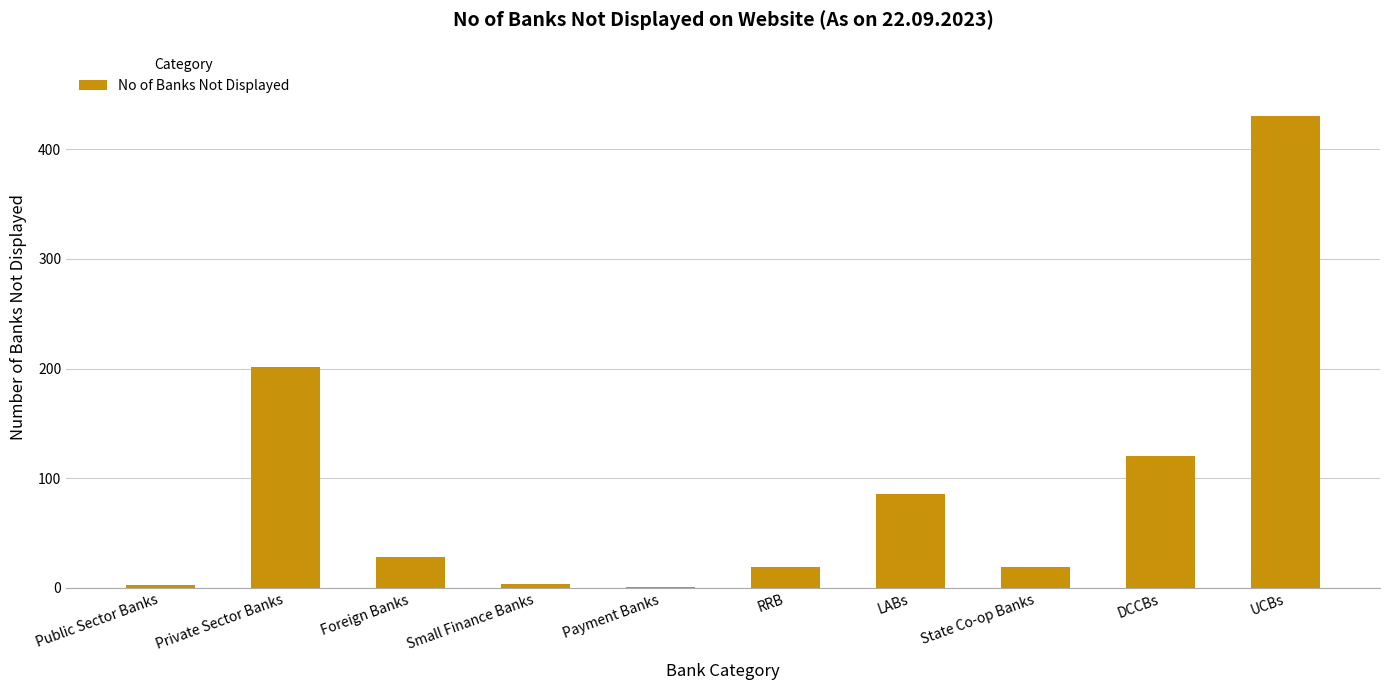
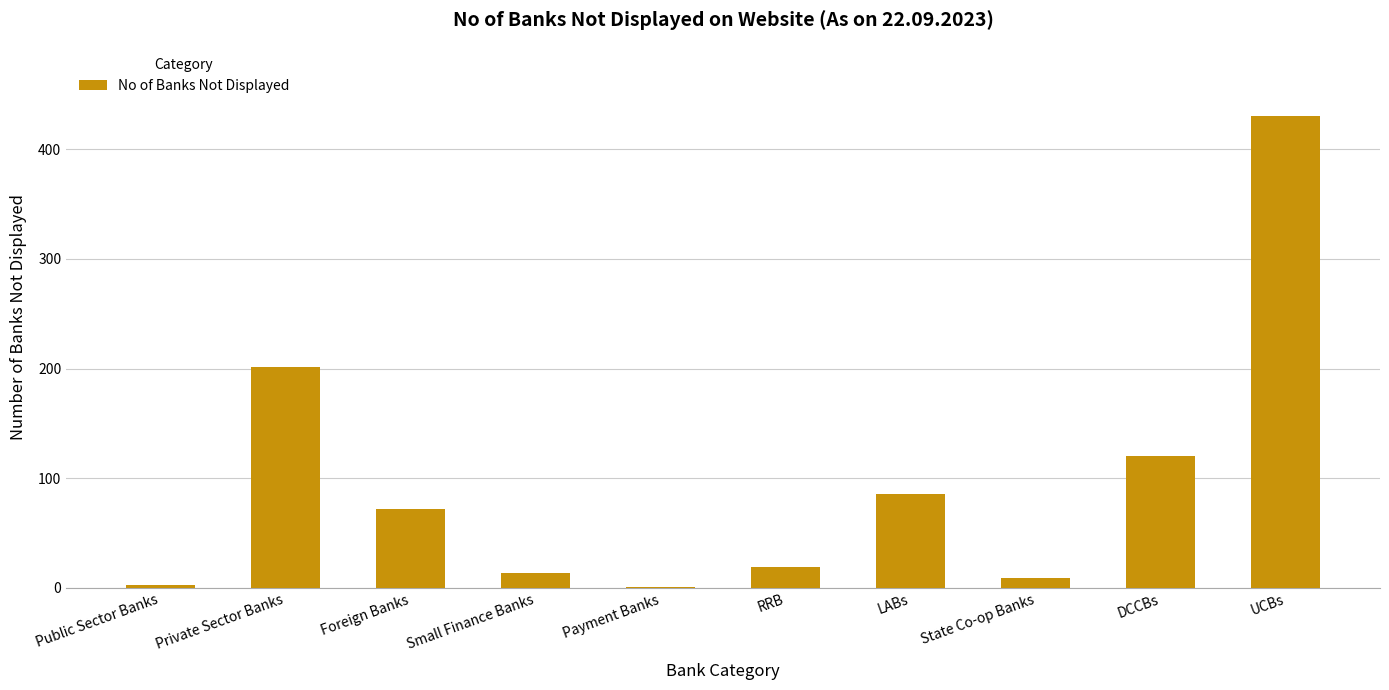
  {
    "Public Sector Banks": 3,
    "Private Sector Banks": 201,
-   "Foreign Banks": 28,
-   "Small Finance Banks": 4,
+   "Foreign Banks": 72,
+   "Small Finance Banks": 14,
    "RRB": 19,
    "LABs": 86,
-   "State Co-op Banks": 19,
+   "State Co-op Banks": 9,
    "DCCBs": 120,
    "UCBs": 430
  }
